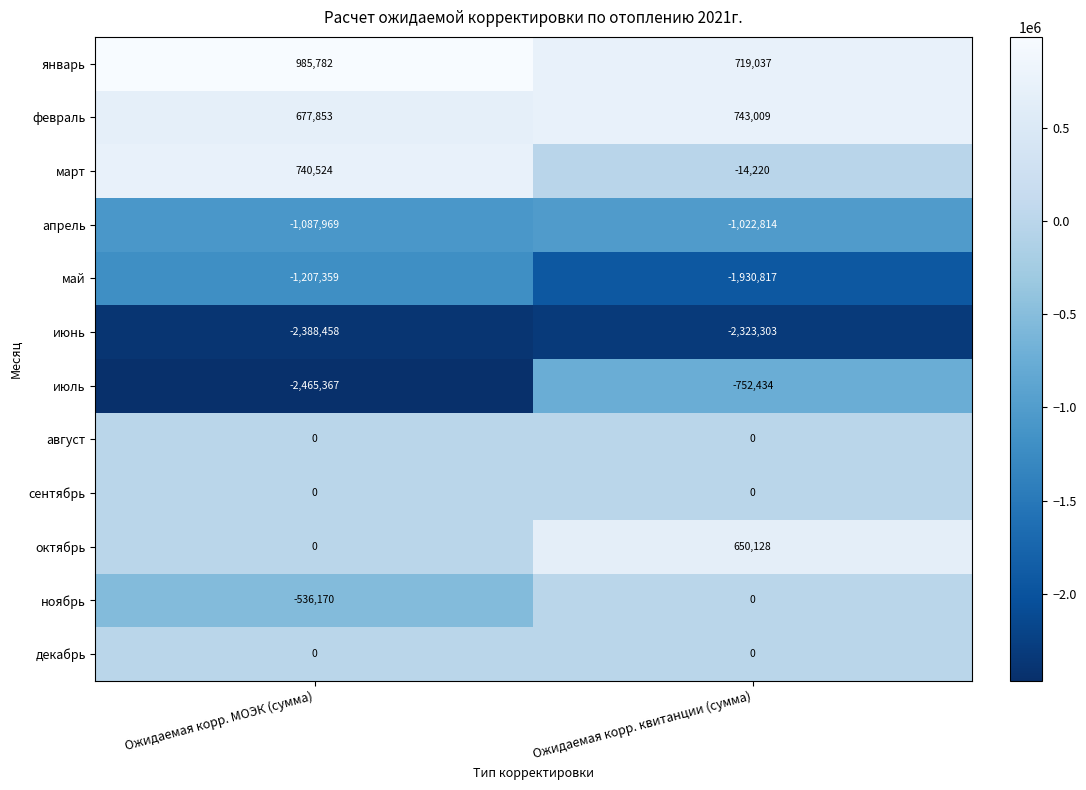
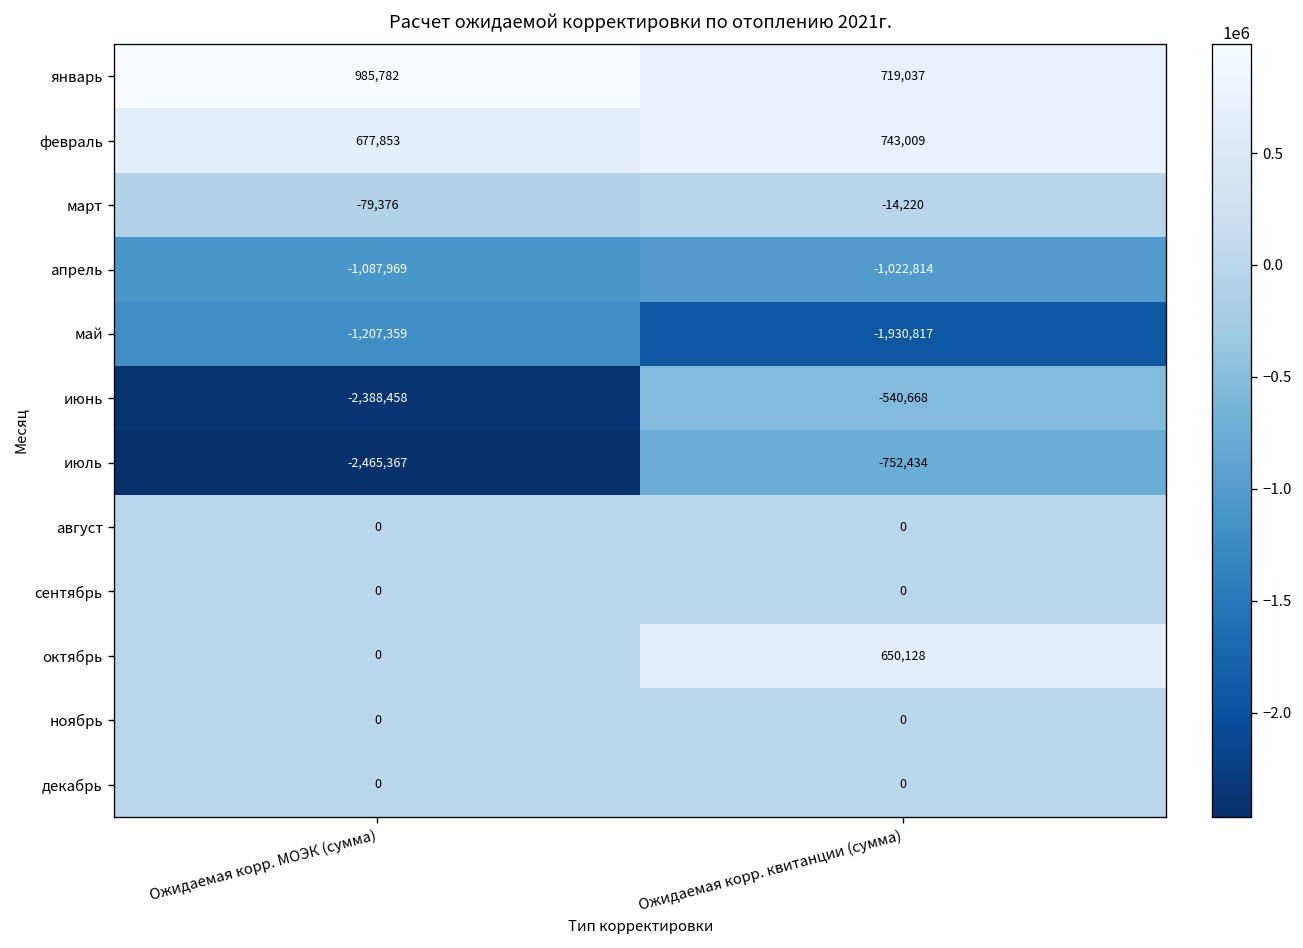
  {
    "январь": {
      "Ожидаемая корр. МОЭК (сумма)": "985,782",
      "Ожидаемая корр. квитанции (сумма)": "719,037"
    },
    "февраль": {
      "Ожидаемая корр. МОЭК (сумма)": "677,853",
      "Ожидаемая корр. квитанции (сумма)": "743,009"
    },
    "март": {
-     "Ожидаемая корр. МОЭК (сумма)": "740,524",
+     "Ожидаемая корр. МОЭК (сумма)": "-79,376",
      "Ожидаемая корр. квитанции (сумма)": "-14,220"
    },
    "апрель": {
      "Ожидаемая корр. МОЭК (сумма)": "-1,087,969",
      "Ожидаемая корр. квитанции (сумма)": "-1,022,814"
    },
    "май": {
      "Ожидаемая корр. МОЭК (сумма)": "-1,207,359",
      "Ожидаемая корр. квитанции (сумма)": "-1,930,817"
    },
    "июнь": {
      "Ожидаемая корр. МОЭК (сумма)": "-2,388,458",
-     "Ожидаемая корр. квитанции (сумма)": "-2,323,303"
+     "Ожидаемая корр. квитанции (сумма)": "-540,668"
    },
    "июль": {
      "Ожидаемая корр. МОЭК (сумма)": "-2,465,367",
      "Ожидаемая корр. квитанции (сумма)": "-752,434"
    },
    "август": {
      "Ожидаемая корр. МОЭК (сумма)": "0",
      "Ожидаемая корр. квитанции (сумма)": "0"
    },
    "сентябрь": {
      "Ожидаемая корр. МОЭК (сумма)": "0",
      "Ожидаемая корр. квитанции (сумма)": "0"
    },
    "октябрь": {
      "Ожидаемая корр. МОЭК (сумма)": "0",
      "Ожидаемая корр. квитанции (сумма)": "650,128"
    },
    "ноябрь": {
-     "Ожидаемая корр. МОЭК (сумма)": "-536,170",
+     "Ожидаемая корр. МОЭК (сумма)": "0",
      "Ожидаемая корр. квитанции (сумма)": "0"
    },
    "декабрь": {
      "Ожидаемая корр. МОЭК (сумма)": "0",
      "Ожидаемая корр. квитанции (сумма)": "0"
    }
  }
